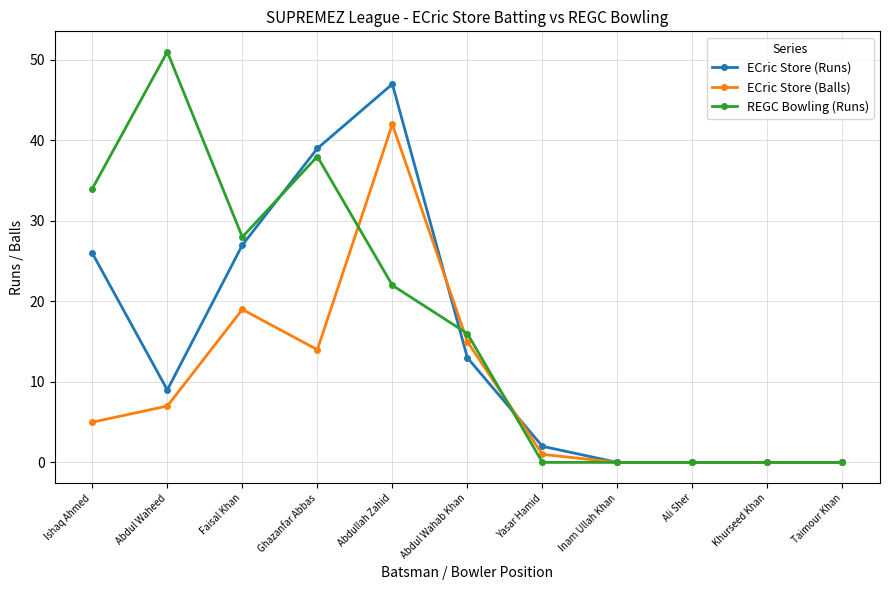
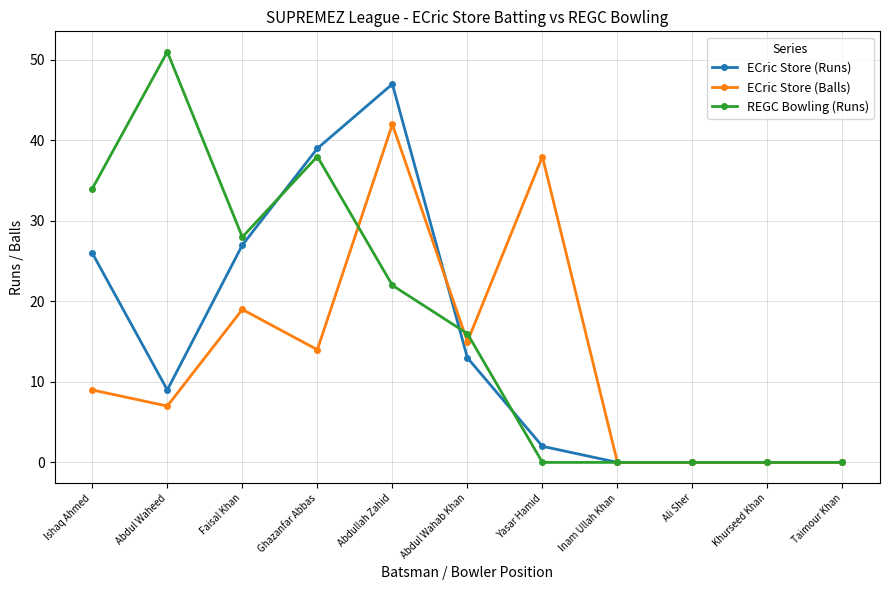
  {
    "ECric Store (Runs)": {
      "Ishaq Ahmed": 26,
      "Abdul Waheed": 9,
      "Faisal Khan": 27,
      "Ghazanfar Abbas": 39,
      "Abdullah Zahid": 47,
      "Abdul Wahab Khan": 13,
      "Yasar Hamid": 2
    },
    "ECric Store (Balls)": {
-     "Ishaq Ahmed": 5,
+     "Ishaq Ahmed": 9,
      "Abdul Waheed": 7,
      "Faisal Khan": 19,
      "Ghazanfar Abbas": 14,
      "Abdullah Zahid": 42,
      "Abdul Wahab Khan": 15,
-     "Yasar Hamid": 1
+     "Yasar Hamid": 38
    },
    "REGC Bowling (Runs)": {
      "Ishaq Ahmed": 34,
      "Abdul Waheed": 51,
      "Faisal Khan": 28,
      "Ghazanfar Abbas": 38,
      "Abdullah Zahid": 22,
      "Abdul Wahab Khan": 16,
      "Yasar Hamid": 0
    }
  }
